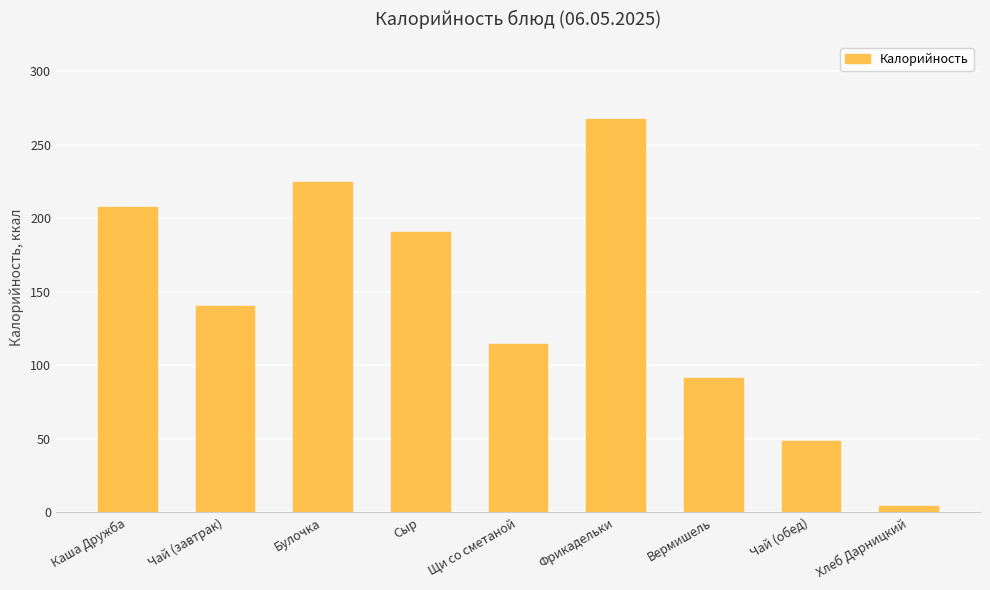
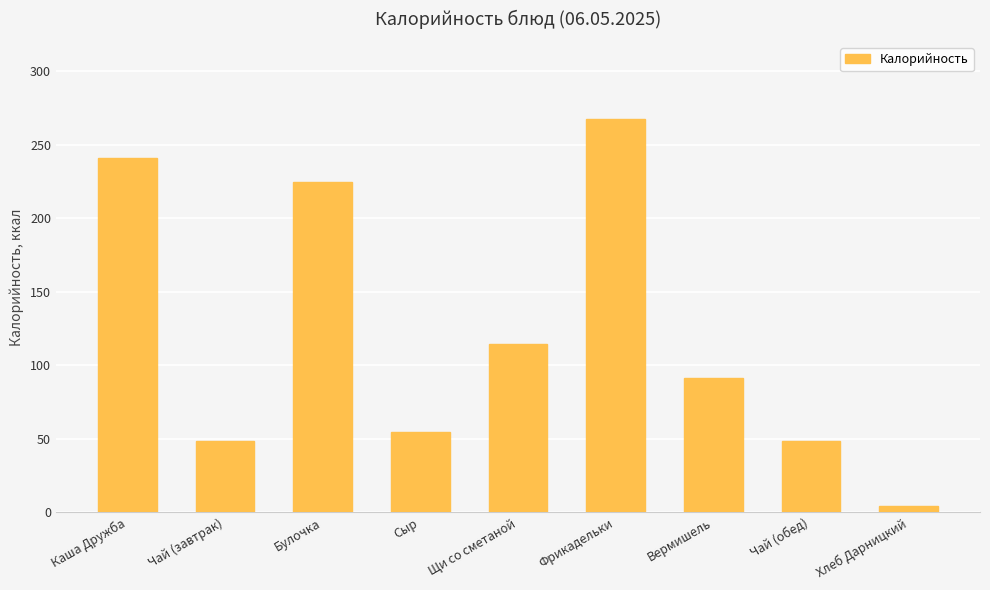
  {
-   "Каша Дружба": 208,
-   "Чай (завтрак)": 140,
+   "Каша Дружба": 241,
+   "Чай (завтрак)": 49,
    "Булочка": 225,
-   "Сыр": 191,
+   "Сыр": 55,
    "Щи со сметаной": 114,
    "Фрикадельки": 268,
    "Вермишель": 91,
    "Чай (обед)": 49,
    "Хлеб Дарницкий": 4
  }
